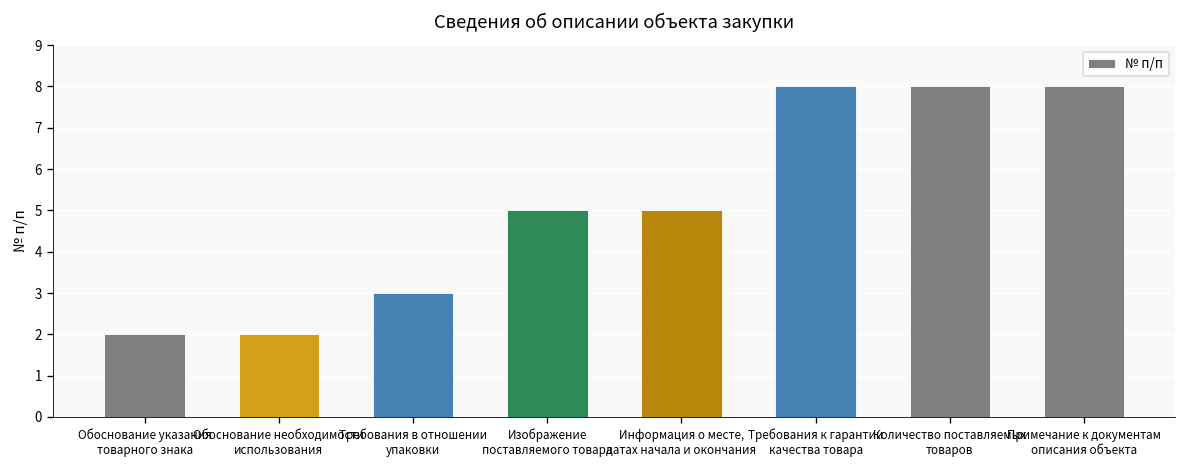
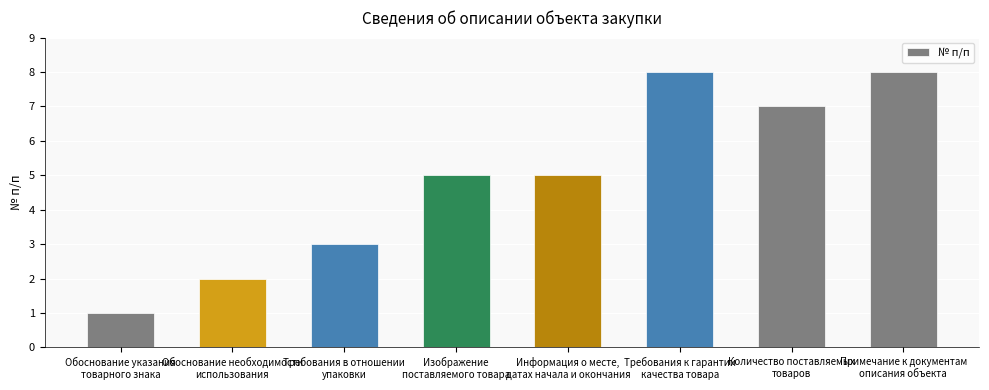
  {
-   "Обоснование указания товарного знака": 2,
+   "Обоснование указания товарного знака": 1,
    "Обоснование необходимости использования": 2,
    "Изображение поставляемого товара": 5,
    "Информация о месте, датах начала и окончания": 5,
    "Требования к гарантии качества товара": 8,
-   "Количество поставляемых товаров": 8,
+   "Количество поставляемых товаров": 7,
    "Примечание к документам описания объекта": 8
  }
